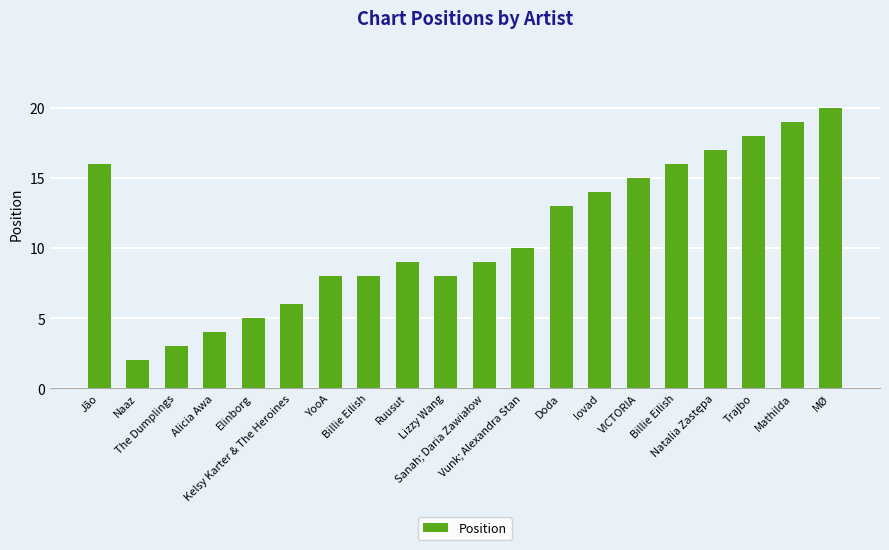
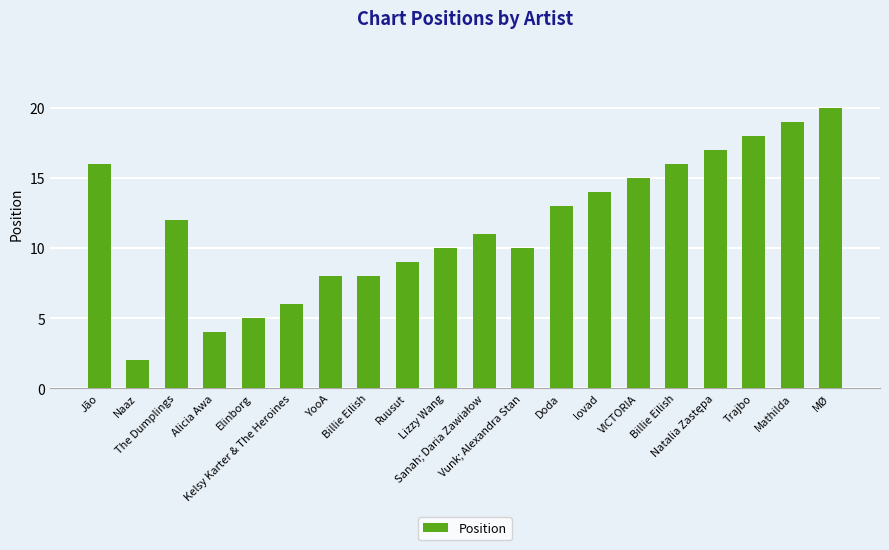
  {
    "Jão": 16,
    "Naaz": 2,
-   "The Dumplings": 3,
+   "The Dumplings": 12,
    "Alicia Awa": 4,
    "Elinborg": 5,
    "Kelsy Karter & The Heroines": 6,
    "YooA": 8,
    "Ruusut": 9,
-   "Lizzy Wang": 8,
-   "Sanah; Daria Zawiałow": 9,
+   "Lizzy Wang": 10,
+   "Sanah; Daria Zawiałow": 11,
    "Vunk; Alexandra Stan": 10,
    "Doda": 13,
    "lovad": 14,
    "VICTORIA": 15,
    "Natalia Zastępa": 17,
    "Trajbo": 18,
    "Mathilda": 19,
    "MØ": 20
  }
